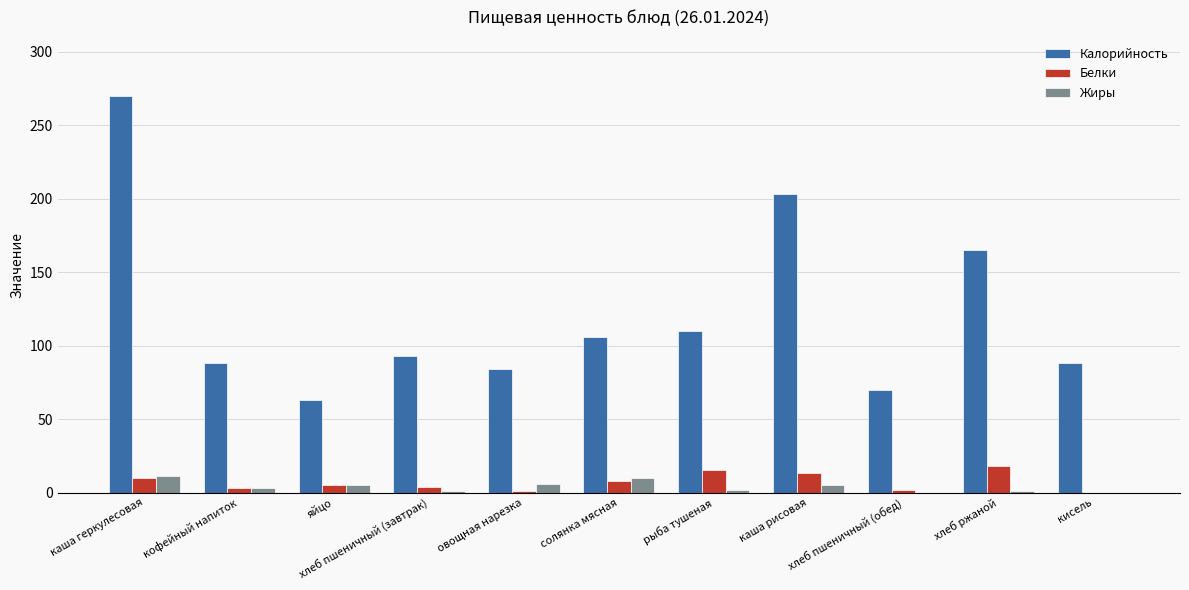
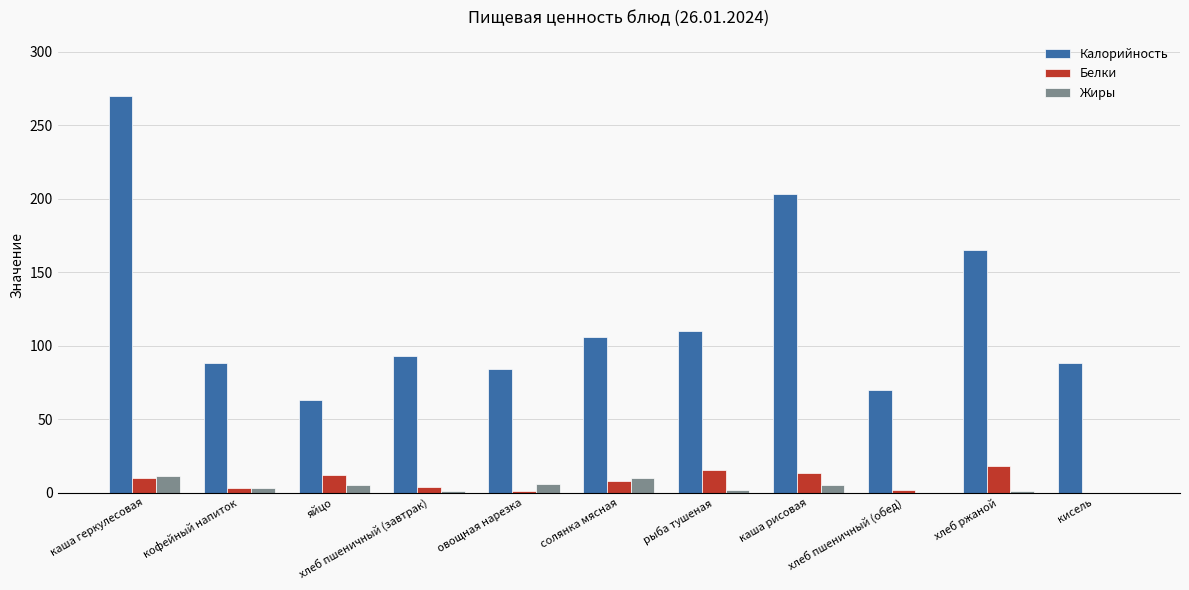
  {
    "Калорийность": {
      "каша геркулесовая": 270,
      "кофейный напиток": 88,
      "яйцо": 63,
      "хлеб пшеничный (завтрак)": 93,
      "овощная нарезка": 84,
      "солянка мясная": 106,
      "рыба тушеная": 110,
      "каша рисовая": 203,
      "хлеб пшеничный (обед)": 70,
      "хлеб ржаной": 165,
      "кисель": 88
    },
    "Белки": {
      "каша геркулесовая": 10,
      "кофейный напиток": 3,
-     "яйцо": 5,
+     "яйцо": 12,
      "хлеб пшеничный (завтрак)": 4,
      "солянка мясная": 8,
      "рыба тушеная": 15,
      "каша рисовая": 13,
      "хлеб пшеничный (обед)": 2,
      "хлеб ржаной": 18,
      "кисель": 0
    },
    "Жиры": {
      "каша геркулесовая": 11,
      "кофейный напиток": 3,
      "яйцо": 5,
      "овощная нарезка": 6,
      "солянка мясная": 10,
      "рыба тушеная": 2,
      "каша рисовая": 5,
      "хлеб пшеничный (обед)": 0,
      "кисель": 0
    }
  }
